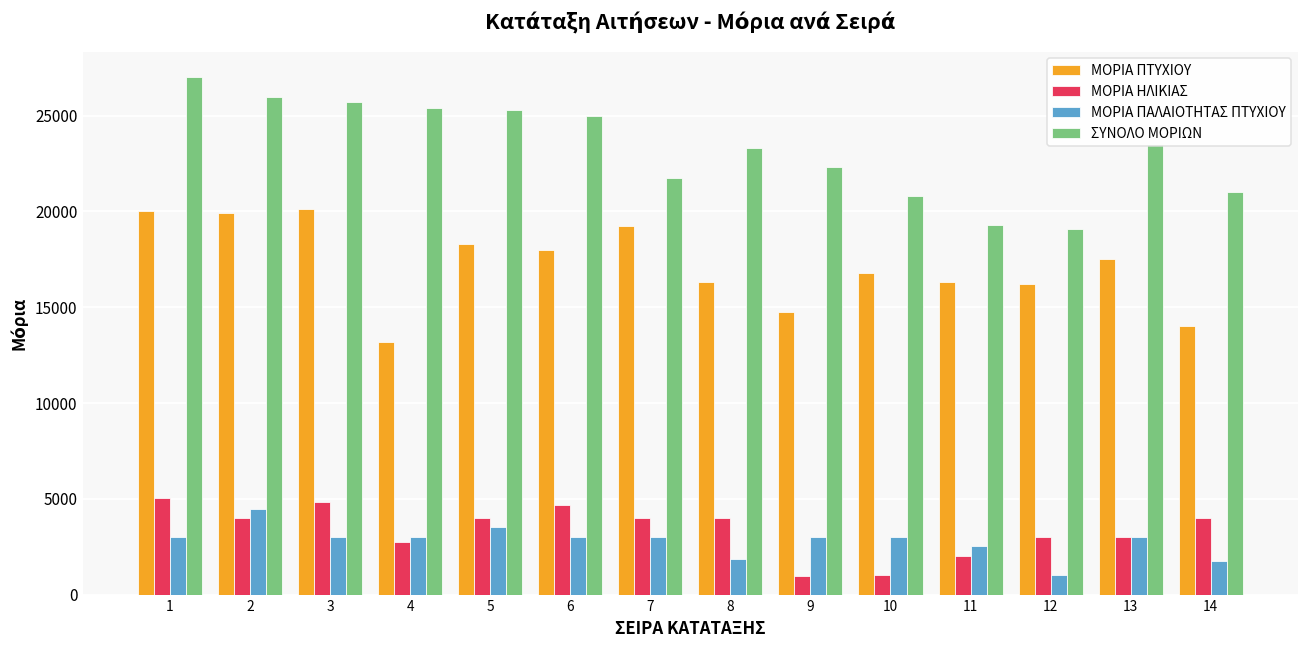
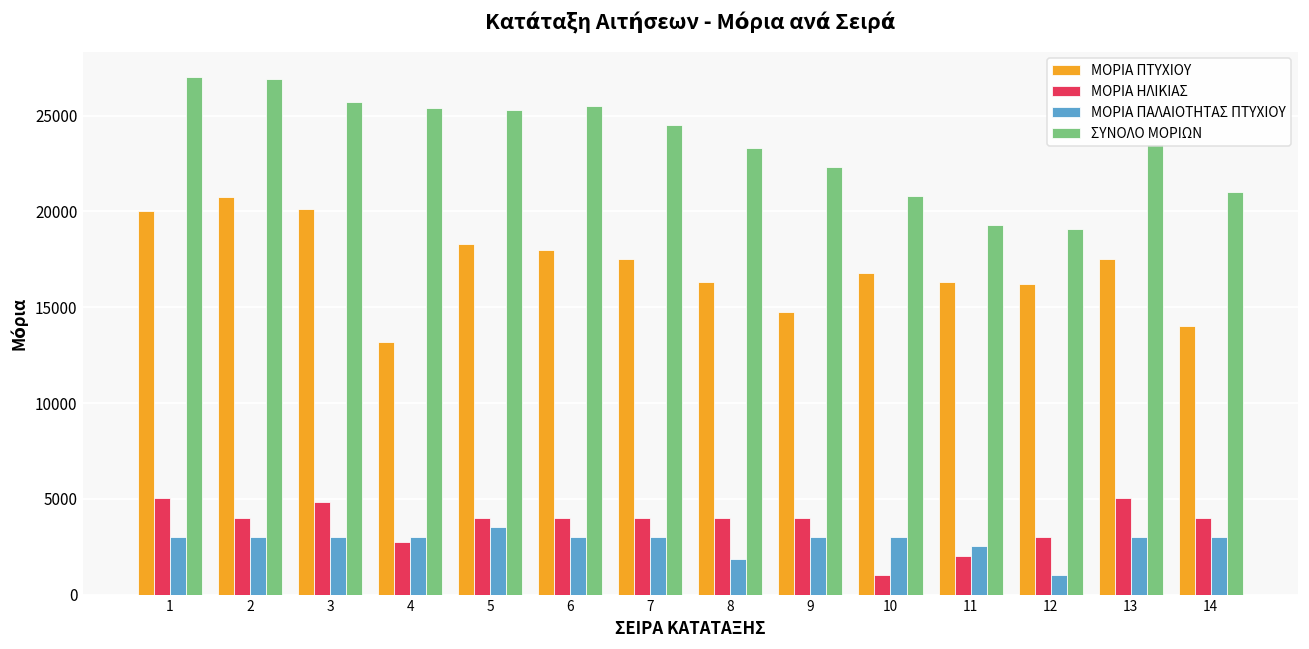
  {
    "ΜΟΡΙΑ ΠΤΥΧΙΟΥ": {
      "1": 20000,
-     "2": 19900,
+     "2": 20700,
      "3": 20100,
      "4": 13200,
      "5": 18300,
      "6": 18000,
-     "7": 19200,
+     "7": 17500,
      "8": 16300,
      "9": 14700,
      "10": 16800,
      "11": 16300,
      "12": 16200,
      "13": 17500,
      "14": 14000
    },
    "ΜΟΡΙΑ ΗΛΙΚΙΑΣ": {
      "1": 5000,
      "2": 4000,
      "3": 4800,
      "4": 2700,
      "5": 4000,
-     "6": 4700,
+     "6": 4000,
      "7": 4000,
      "8": 4000,
-     "9": 1000,
+     "9": 4000,
      "10": 1000,
      "11": 2000,
      "12": 3000,
-     "13": 3000,
+     "13": 5100,
      "14": 4000
    },
    "ΜΟΡΙΑ ΠΑΛΑΙΟΤΗΤΑΣ ΠΤΥΧΙΟΥ": {
      "1": 3000,
-     "2": 4500,
+     "2": 3000,
      "3": 3000,
      "4": 3000,
      "5": 3600,
      "6": 3000,
      "7": 3000,
      "8": 1800,
      "9": 3000,
      "10": 3000,
      "11": 2500,
      "12": 1000,
      "13": 3000,
-     "14": 1800
+     "14": 3000
    },
    "ΣΥΝΟΛΟ ΜΟΡΙΩΝ": {
      "1": 27000,
-     "2": 26000,
+     "2": 26900,
      "3": 25700,
      "4": 25400,
      "5": 25300,
-     "6": 25000,
-     "7": 21800,
+     "6": 25500,
+     "7": 24500,
      "8": 23300,
      "9": 22300,
      "10": 20800,
      "11": 19300,
      "12": 19100,
      "14": 21000
    }
  }
